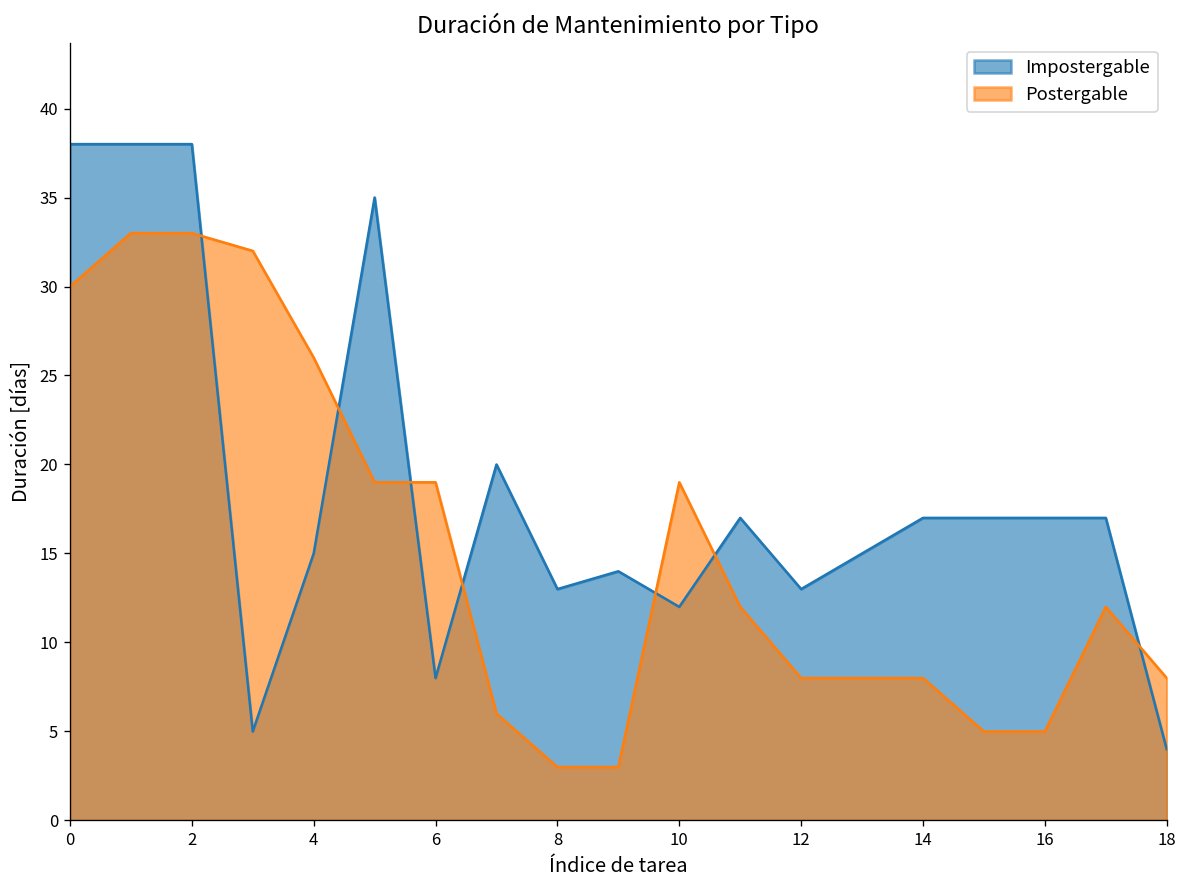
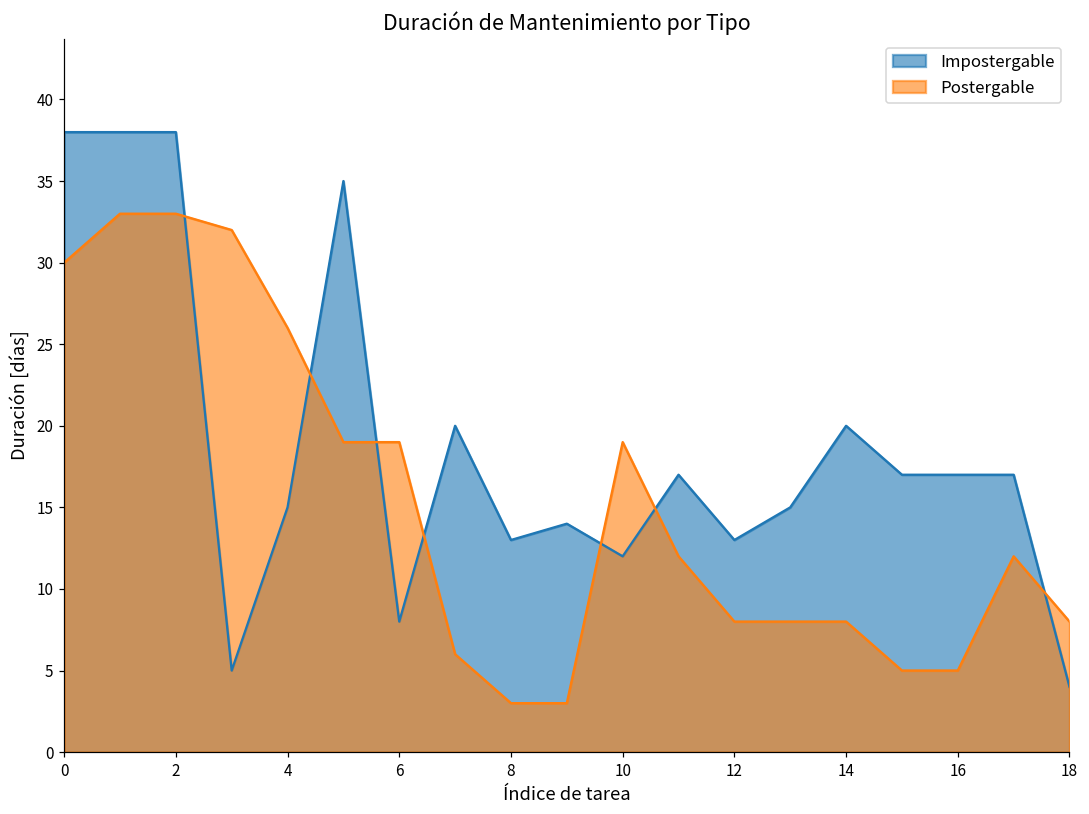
  {
    "Impostergable": {
      "0": 38,
      "2": 38,
      "4": 15,
      "6": 8,
      "8": 13,
      "10": 12,
      "12": 13,
-     "14": 17,
+     "14": 20,
      "16": 17,
      "18": 4
    },
    "Postergable": {
      "0": 30,
      "2": 33,
      "4": 26,
      "6": 19,
      "8": 3,
      "10": 19,
      "12": 8,
      "14": 8,
      "16": 5,
      "18": 8
    }
  }
